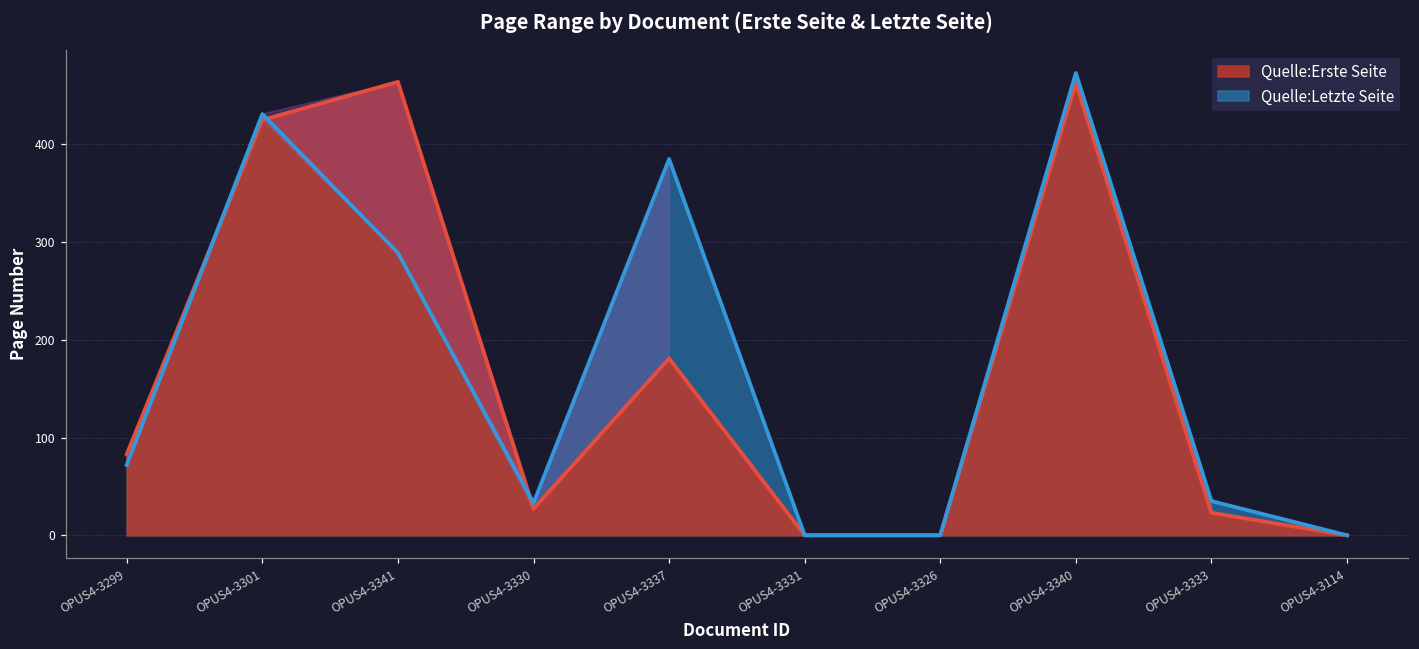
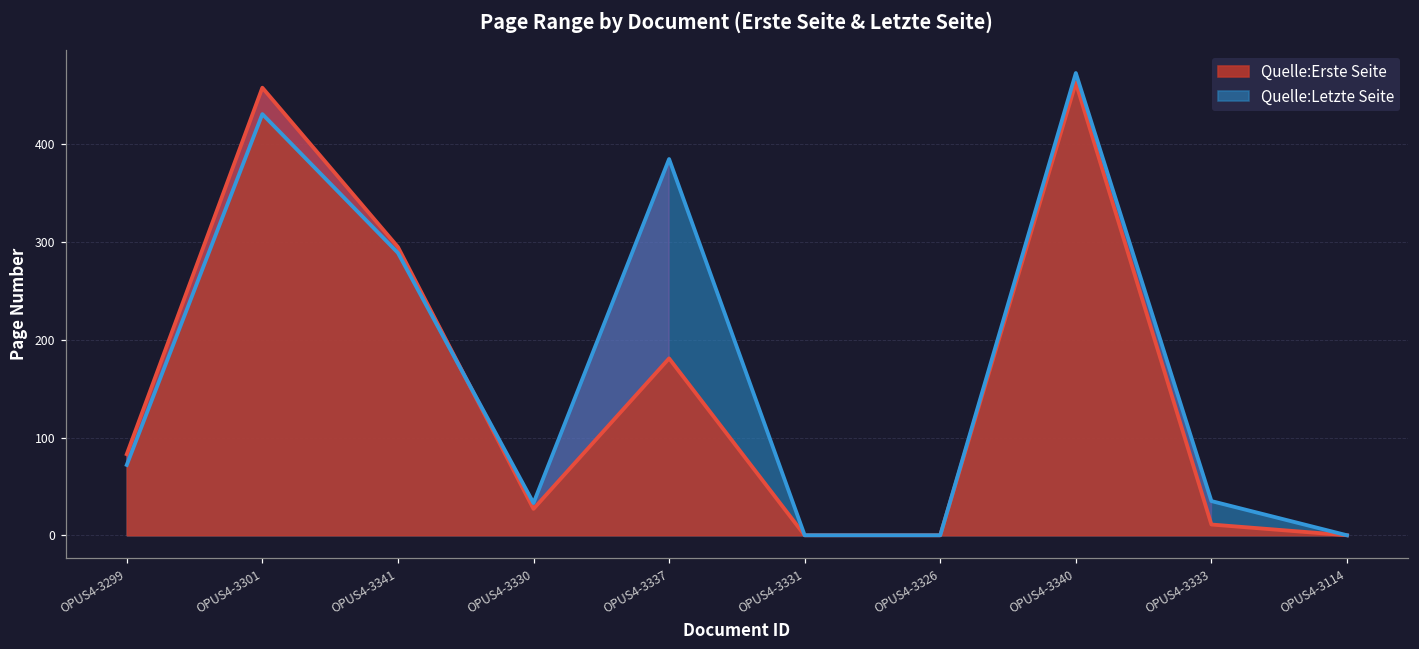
  {
    "Quelle:Erste Seite": {
      "OPUS4-3299": 80,
-     "OPUS4-3301": 430,
-     "OPUS4-3341": 460,
+     "OPUS4-3301": 460,
+     "OPUS4-3341": 300,
      "OPUS4-3330": 30,
      "OPUS4-3337": 180,
      "OPUS4-3340": 460,
-     "OPUS4-3333": 20
+     "OPUS4-3333": 10
    },
    "Quelle:Letzte Seite": {
      "OPUS4-3299": 70,
      "OPUS4-3301": 430,
      "OPUS4-3341": 290,
      "OPUS4-3330": 30,
      "OPUS4-3337": 390,
      "OPUS4-3340": 470,
      "OPUS4-3333": 40
    }
  }
